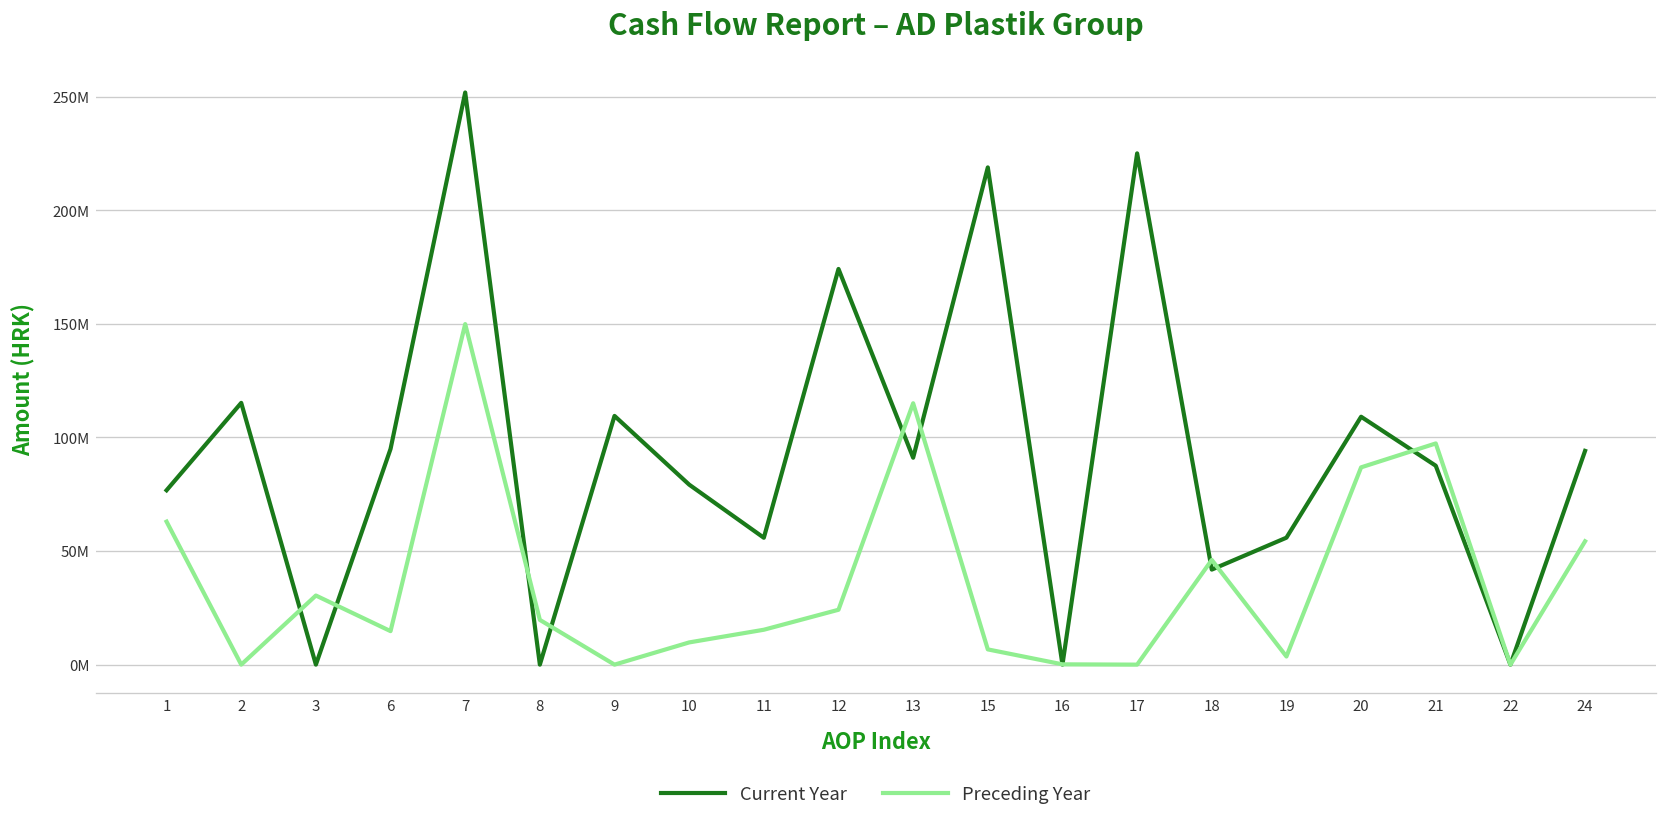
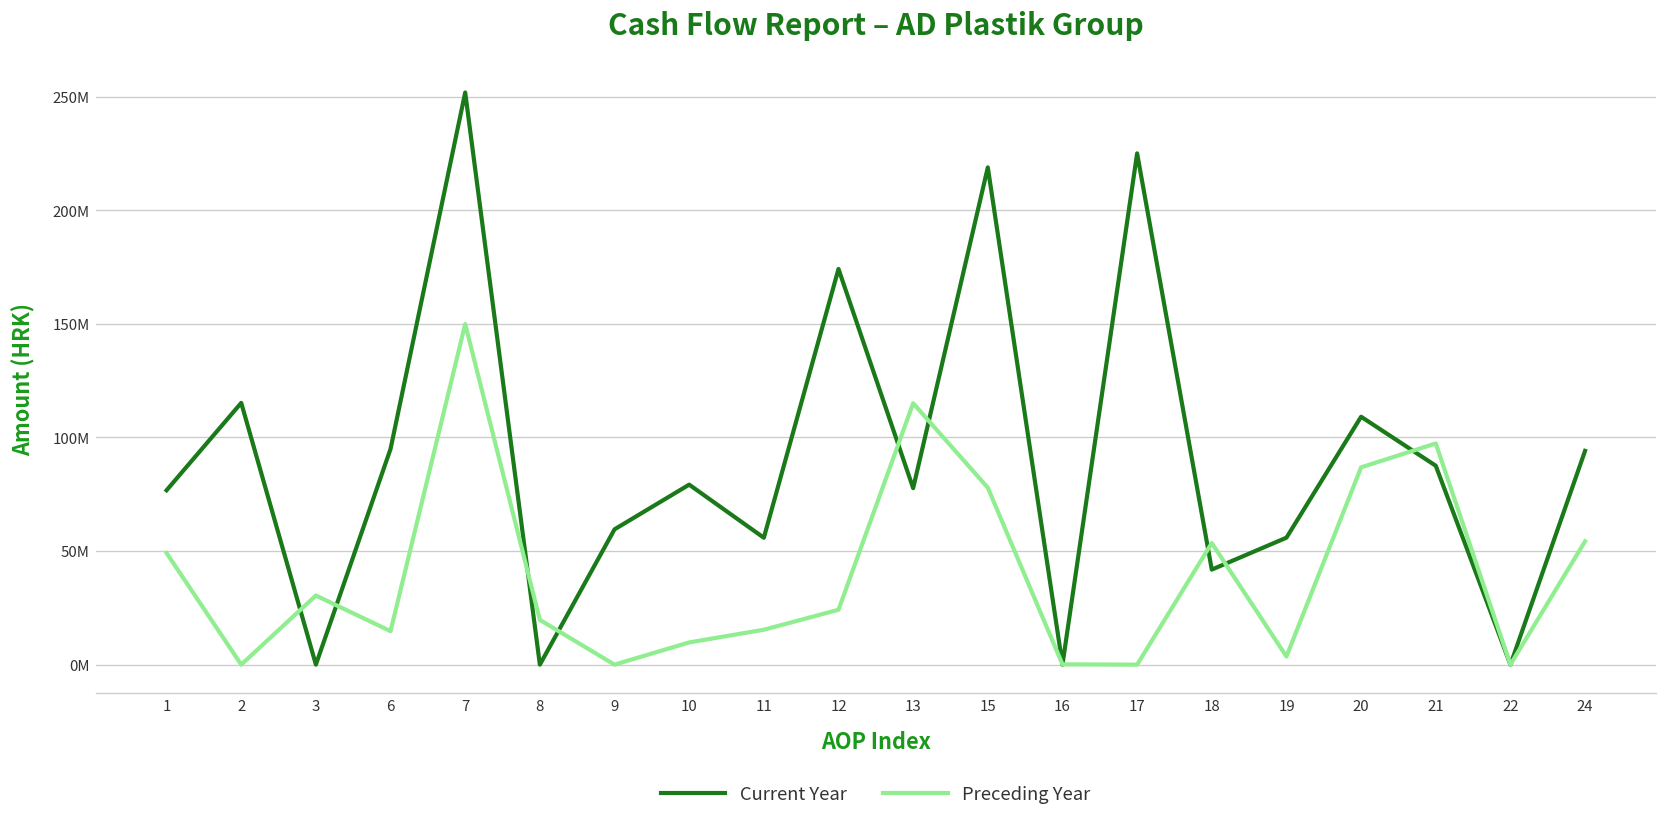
  {
    "Current Year": {
      "1": 77000000,
      "2": 115000000,
      "3": 0,
      "6": 95000000,
      "7": 252000000,
      "8": 0,
-     "9": 109000000,
+     "9": 60000000,
      "10": 79000000,
      "11": 56000000,
      "12": 174000000,
-     "13": 91000000,
+     "13": 78000000,
      "15": 219000000,
      "17": 225000000,
      "18": 42000000,
      "19": 56000000,
      "20": 109000000,
      "21": 88000000,
      "24": 94000000
    },
    "Preceding Year": {
-     "1": 63000000,
+     "1": 49000000,
      "2": 0,
      "3": 30000000,
      "6": 15000000,
      "7": 150000000,
      "8": 20000000,
      "9": 0,
      "10": 10000000,
      "11": 15000000,
      "12": 24000000,
      "13": 115000000,
-     "15": 7000000,
+     "15": 78000000,
      "17": 0,
-     "18": 46000000,
+     "18": 54000000,
      "19": 4000000,
      "20": 87000000,
      "21": 97000000,
      "24": 54000000
    }
  }
